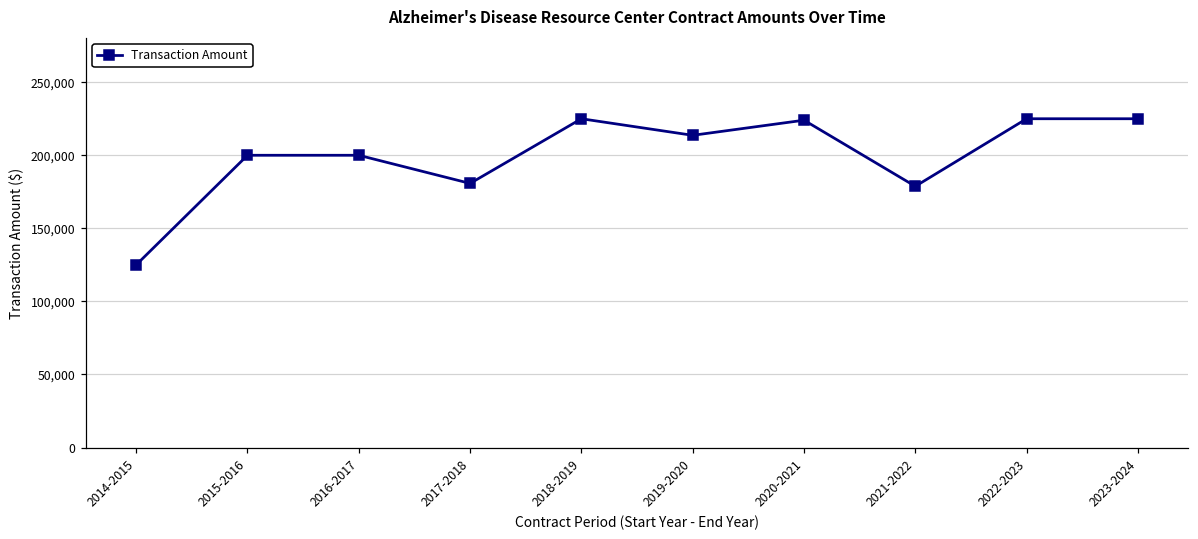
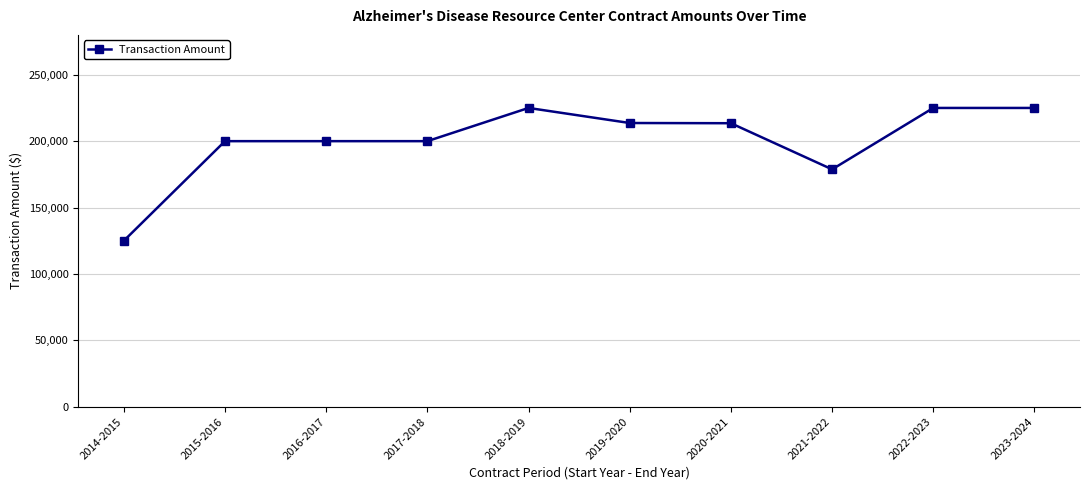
  {
    "2014-2015": "125,000",
    "2015-2016": "200,000",
    "2016-2017": "200,000",
-   "2017-2018": "181,000",
+   "2017-2018": "200,000",
    "2018-2019": "225,000",
    "2019-2020": "214,000",
-   "2020-2021": "224,000",
+   "2020-2021": "214,000",
    "2021-2022": "179,000",
    "2022-2023": "225,000",
    "2023-2024": "225,000"
  }
